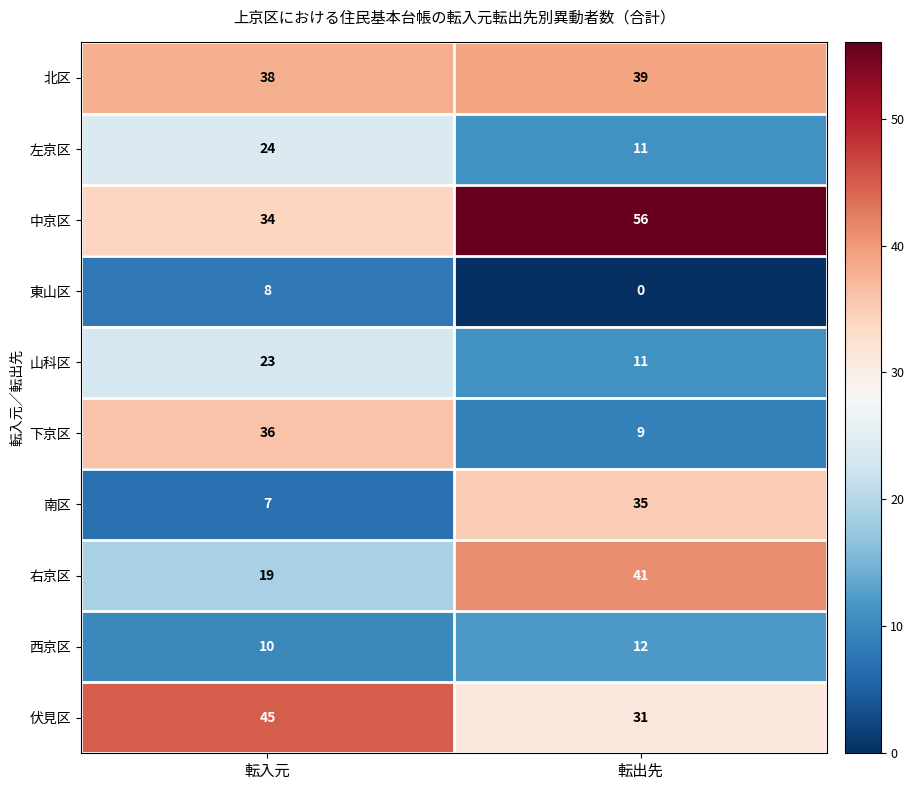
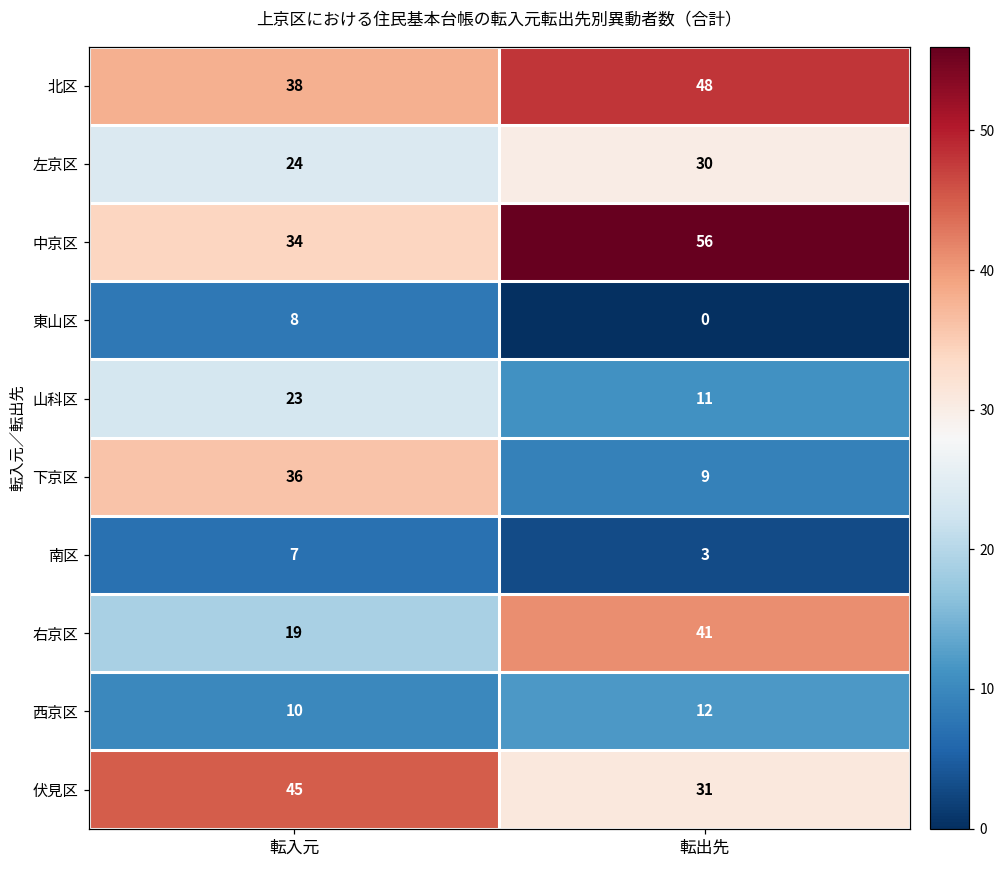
  {
    "北区": {
      "転入元": 38,
-     "転出先": 39
+     "転出先": 48
    },
    "左京区": {
      "転入元": 24,
-     "転出先": 11
+     "転出先": 30
    },
    "中京区": {
      "転入元": 34,
      "転出先": 56
    },
    "東山区": {
      "転入元": 8,
      "転出先": 0
    },
    "山科区": {
      "転入元": 23,
      "転出先": 11
    },
    "下京区": {
      "転入元": 36,
      "転出先": 9
    },
    "南区": {
      "転入元": 7,
-     "転出先": 35
+     "転出先": 3
    },
    "右京区": {
      "転入元": 19,
      "転出先": 41
    },
    "西京区": {
      "転入元": 10,
      "転出先": 12
    },
    "伏見区": {
      "転入元": 45,
      "転出先": 31
    }
  }
